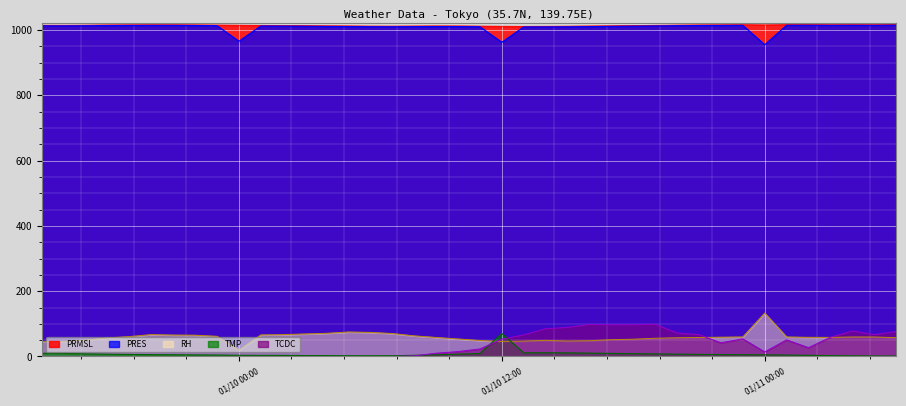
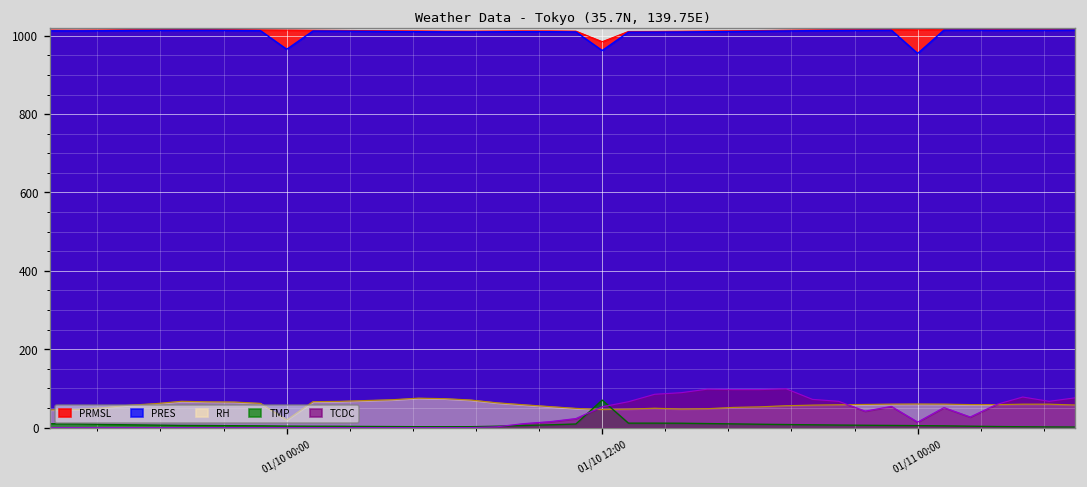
  {
    "PRMSL": {
      "01/10 00:00": 1010,
-     "01/10 12:00": 1010,
+     "01/10 12:00": 980,
      "01/11 00:00": 1020
    },
    "PRES": {
      "01/10 00:00": 970,
      "01/10 12:00": 960,
      "01/11 00:00": 950
    },
    "RH": {
-     "01/11 00:00": 130
+     "01/11 00:00": 60
    },
    "TMP": {
      "01/10 12:00": 70,
      "01/11 00:00": 10
    },
    "TCDC": {
      "01/11 00:00": 10
    }
  }
